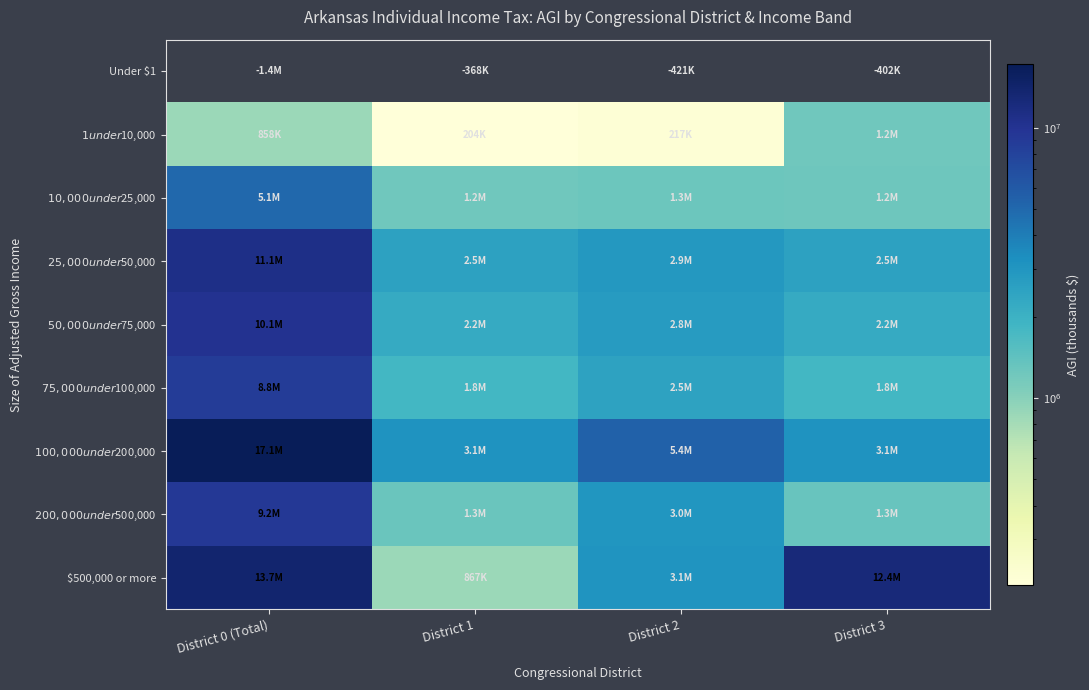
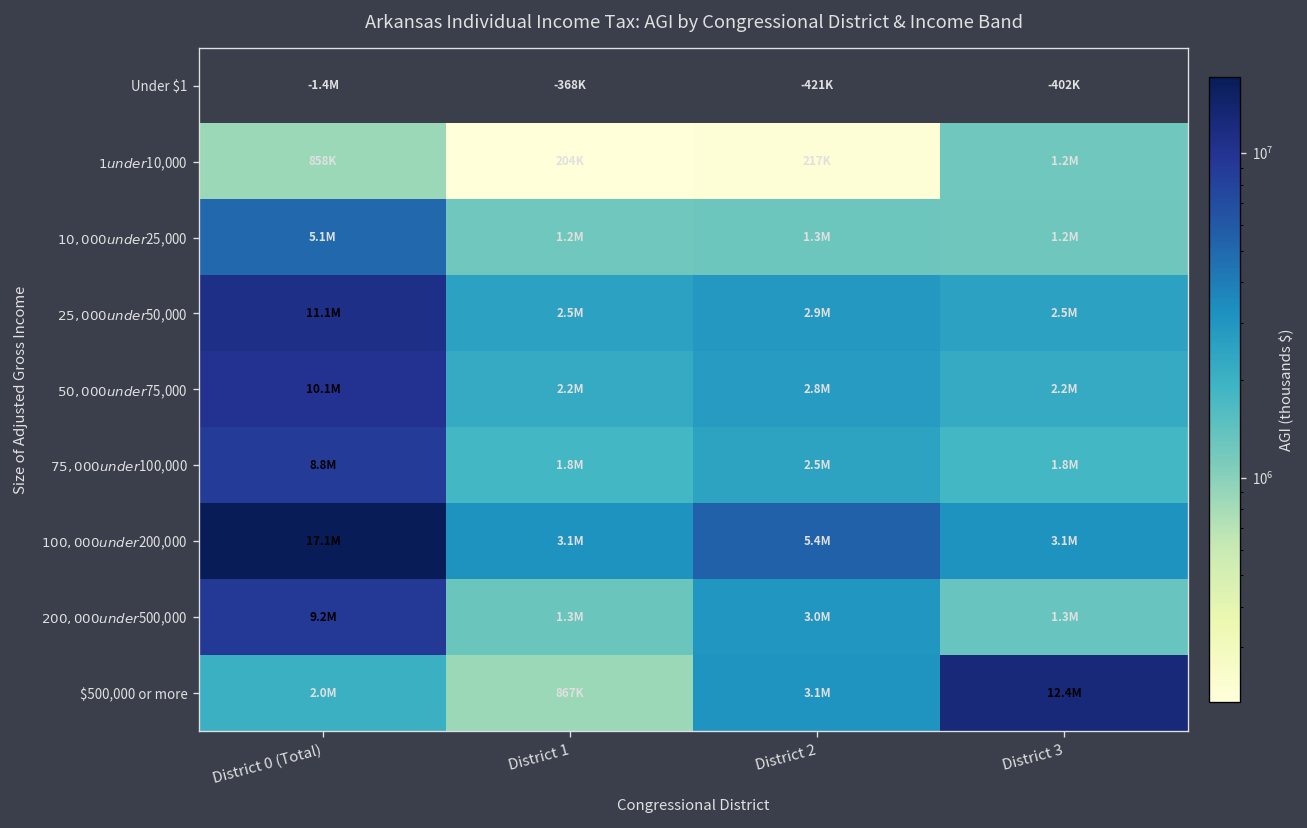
  {
    "Under $1": {
      "District 0 (Total)": "-1.4M",
      "District 1": "-368K",
      "District 2": "-421K",
      "District 3": "-402K"
    },
    "$500,000 or more": {
-     "District 0 (Total)": "13.7M",
+     "District 0 (Total)": "2.0M",
      "District 1": "867K",
      "District 2": "3.1M",
      "District 3": "12.4M"
    }
  }
